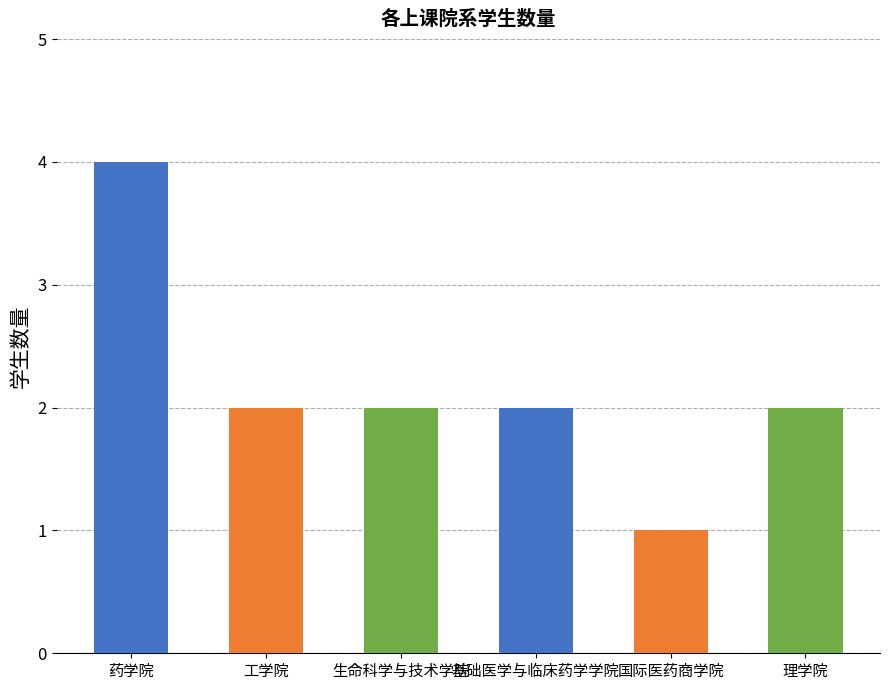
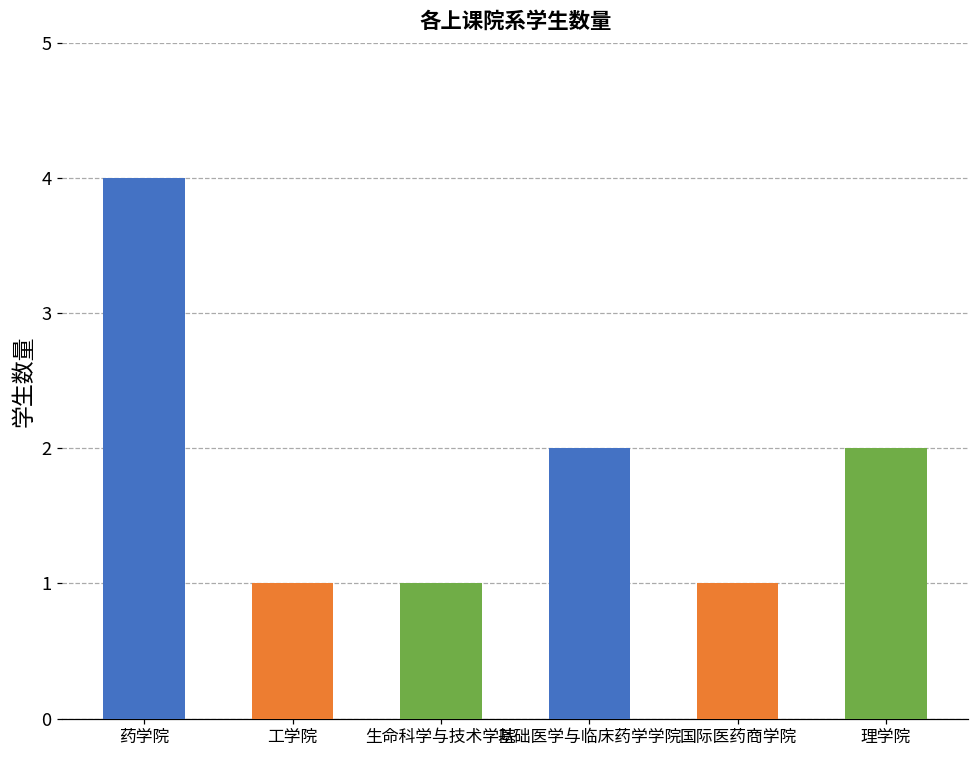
  {
    "药学院": 4,
-   "工学院": 2,
-   "生命科学与技术学院": 2,
+   "工学院": 1,
+   "生命科学与技术学院": 1,
    "基础医学与临床药学学院": 2,
    "国际医药商学院": 1,
    "理学院": 2
  }
